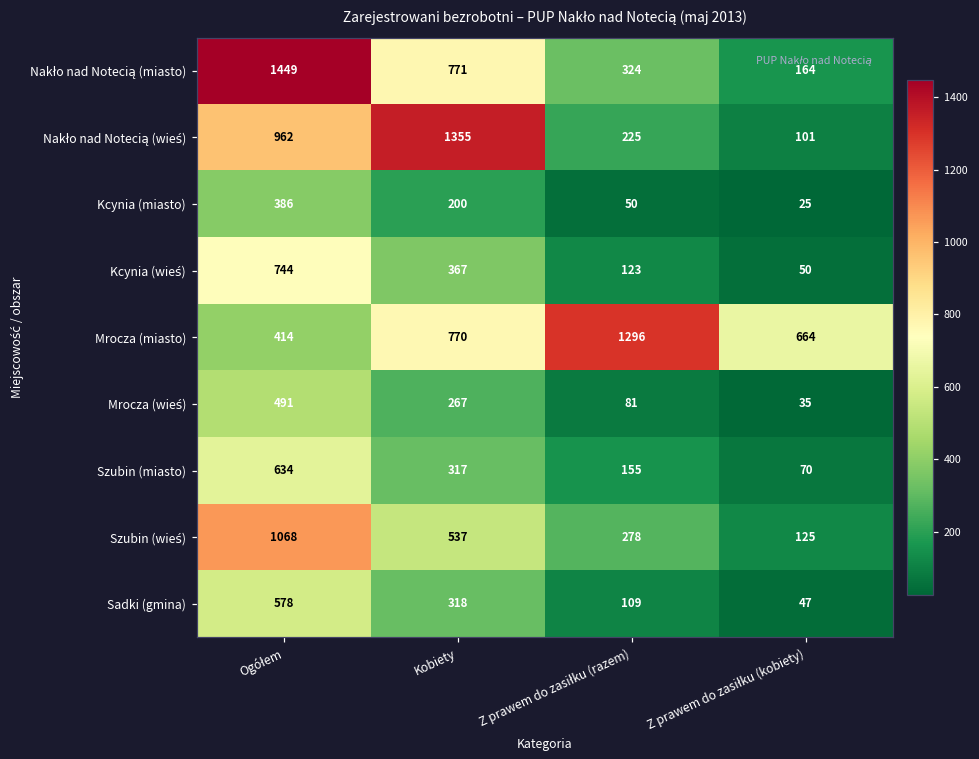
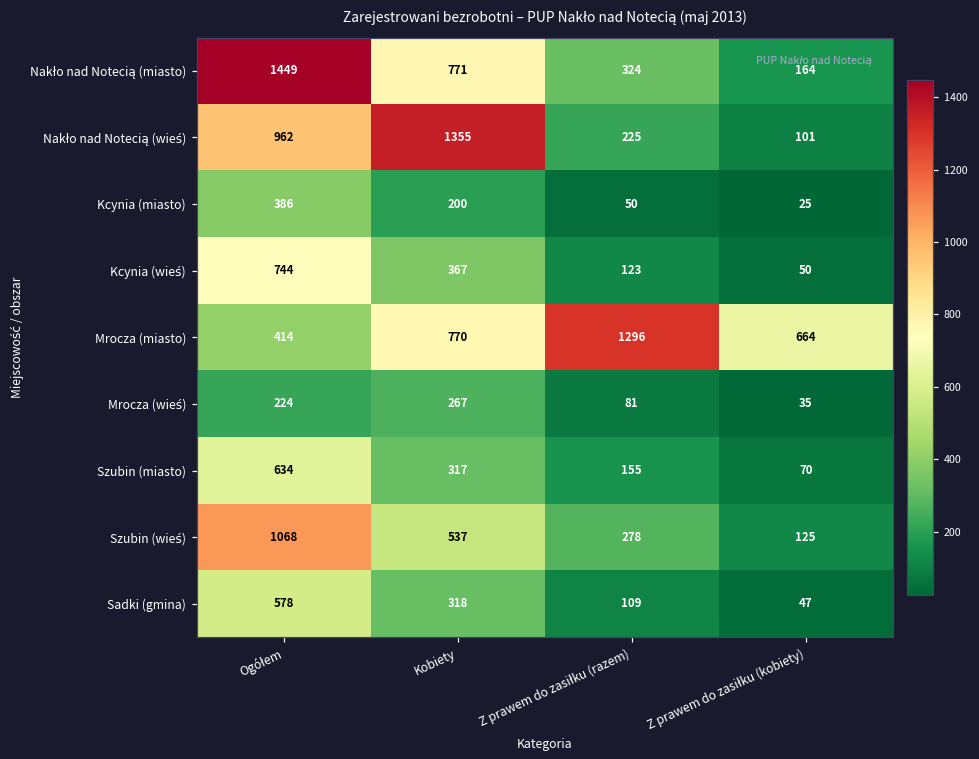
  {
    "Nakło nad Notecią (miasto)": {
      "Ogółem": 1449,
      "Kobiety": 771,
      "Z prawem do zasiłku (razem)": 324
    },
    "Nakło nad Notecią (wieś)": {
      "Ogółem": 962,
      "Kobiety": 1355,
      "Z prawem do zasiłku (razem)": 225,
      "Z prawem do zasiłku (kobiety)": 101
    },
    "Kcynia (miasto)": {
      "Ogółem": 386,
      "Kobiety": 200,
      "Z prawem do zasiłku (razem)": 50,
      "Z prawem do zasiłku (kobiety)": 25
    },
    "Kcynia (wieś)": {
      "Ogółem": 744,
      "Kobiety": 367,
      "Z prawem do zasiłku (razem)": 123,
      "Z prawem do zasiłku (kobiety)": 50
    },
    "Mrocza (miasto)": {
      "Ogółem": 414,
      "Kobiety": 770,
      "Z prawem do zasiłku (razem)": 1296,
      "Z prawem do zasiłku (kobiety)": 664
    },
    "Mrocza (wieś)": {
-     "Ogółem": 491,
+     "Ogółem": 224,
      "Kobiety": 267,
      "Z prawem do zasiłku (razem)": 81,
      "Z prawem do zasiłku (kobiety)": 35
    },
    "Szubin (miasto)": {
      "Ogółem": 634,
      "Kobiety": 317,
      "Z prawem do zasiłku (razem)": 155,
      "Z prawem do zasiłku (kobiety)": 70
    },
    "Szubin (wieś)": {
      "Ogółem": 1068,
      "Kobiety": 537,
      "Z prawem do zasiłku (razem)": 278,
      "Z prawem do zasiłku (kobiety)": 125
    },
    "Sadki (gmina)": {
      "Ogółem": 578,
      "Kobiety": 318,
      "Z prawem do zasiłku (razem)": 109,
      "Z prawem do zasiłku (kobiety)": 47
    }
  }
